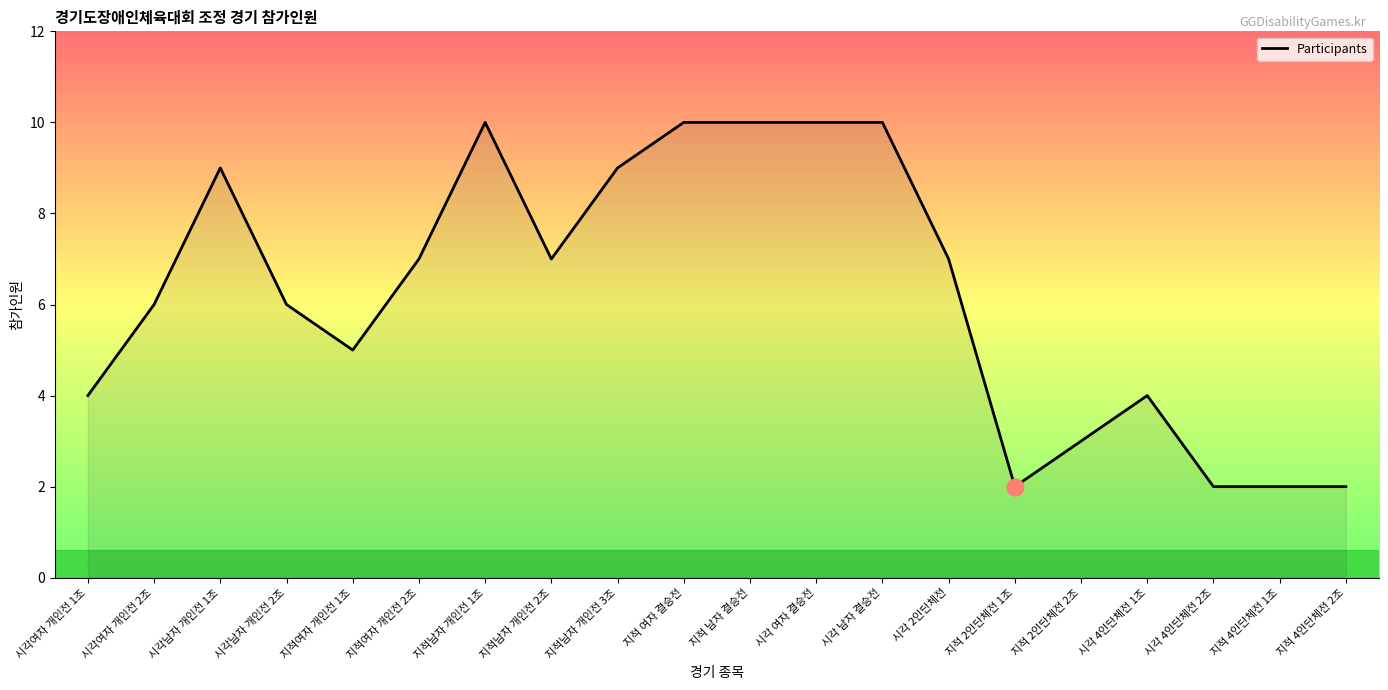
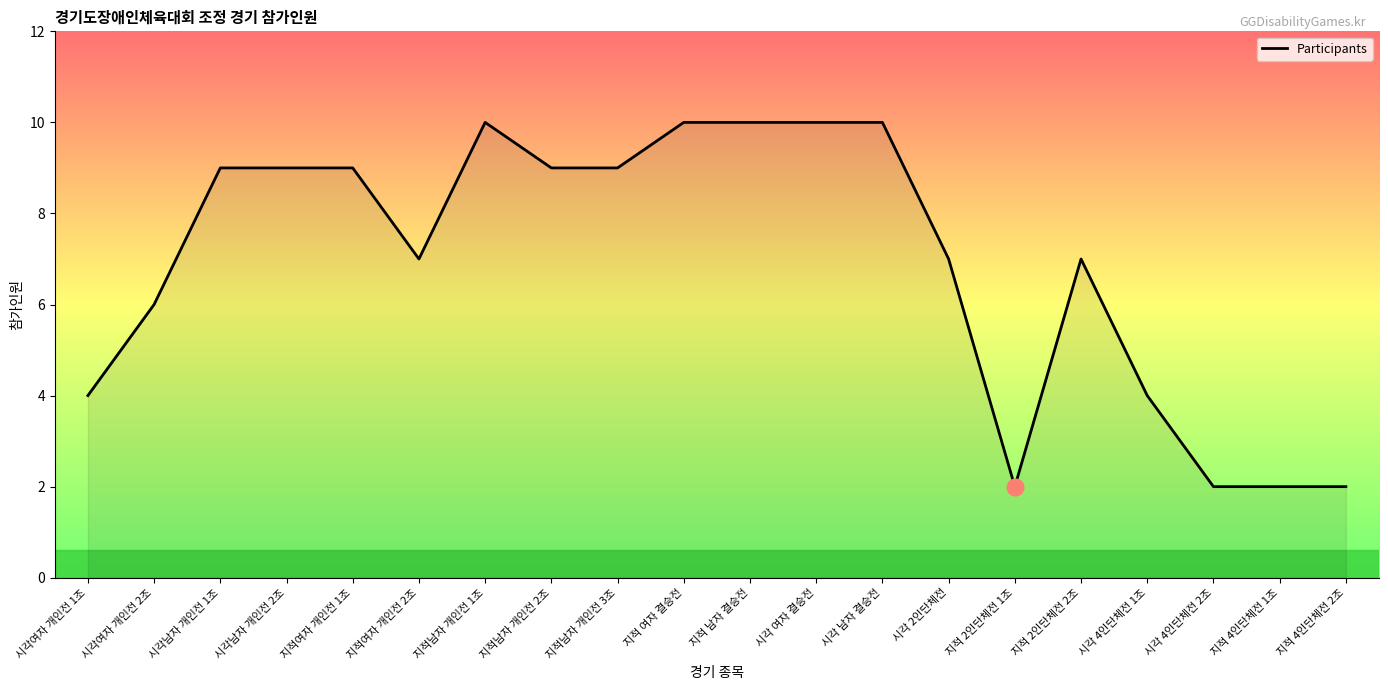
  {
    "Participants": {
      "시각여자 개인전 1조": 4,
      "시각여자 개인전 2조": 6,
      "시각남자 개인전 1조": 9,
-     "시각남자 개인전 2조": 6,
-     "지적여자 개인전 1조": 5,
+     "시각남자 개인전 2조": 9,
+     "지적여자 개인전 1조": 9,
      "지적여자 개인전 2조": 7,
      "지적남자 개인전 1조": 10,
-     "지적남자 개인전 2조": 7,
+     "지적남자 개인전 2조": 9,
      "지적남자 개인전 3조": 9,
      "지적 여자 결승전": 10,
      "지적 남자 결승전": 10,
      "시각 여자 결승전": 10,
      "시각 남자 결승전": 10,
      "시각 2인단체전": 7,
-     "지적 2인단체전 2조": 3,
+     "지적 2인단체전 2조": 7,
      "시각 4인단체전 1조": 4,
      "시각 4인단체전 2조": 2,
      "지적 4인단체전 1조": 2,
      "지적 4인단체전 2조": 2
    }
  }
